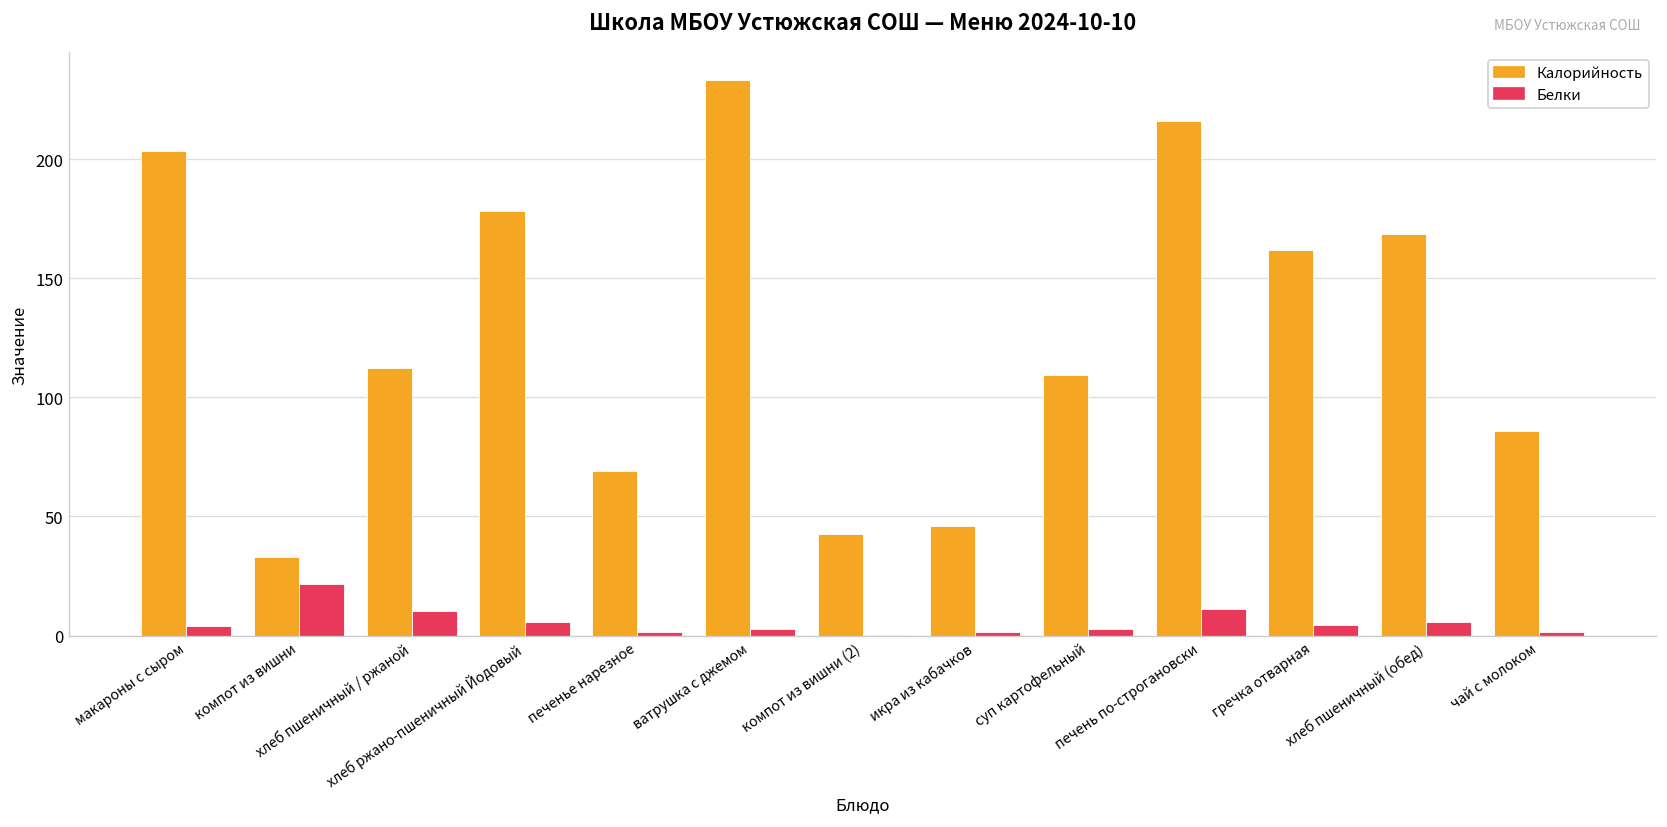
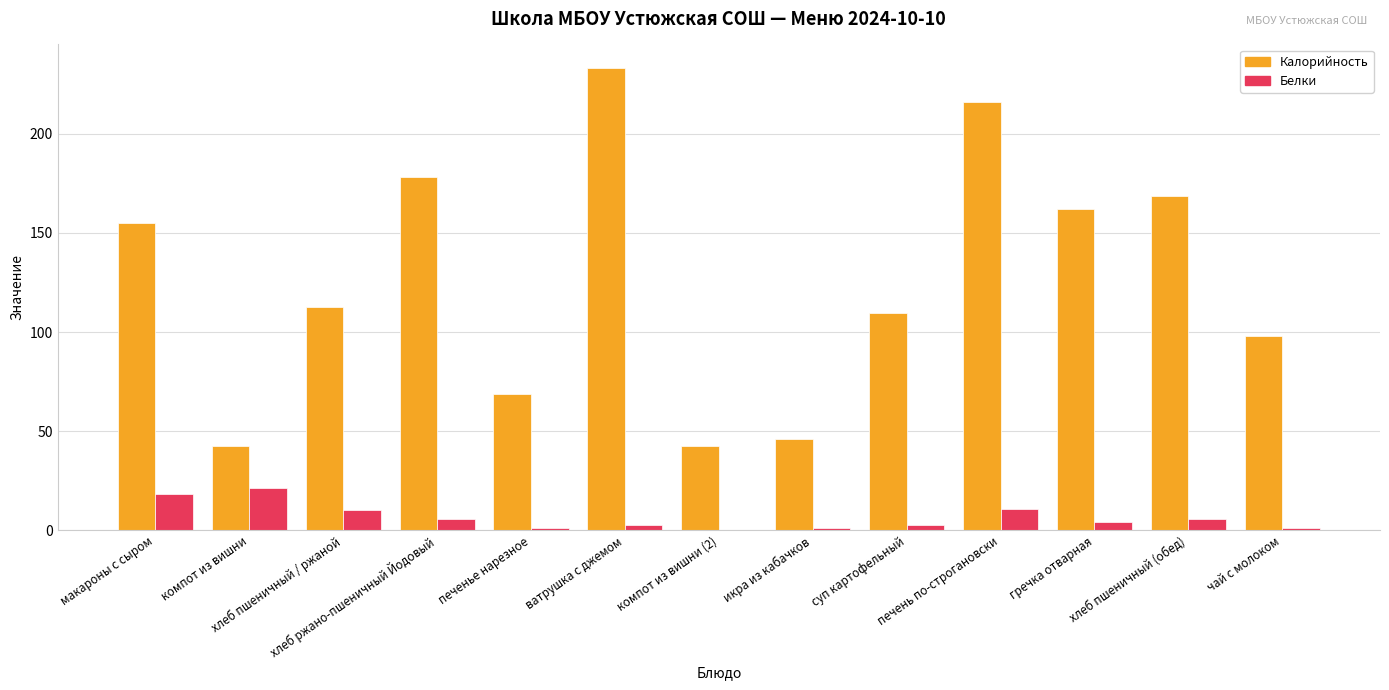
  {
    "Калорийность": {
-     "макароны с сыром": 204,
-     "компот из вишни": 33,
+     "макароны с сыром": 155,
+     "компот из вишни": 43,
      "хлеб пшеничный / ржаной": 113,
      "хлеб ржано-пшеничный Йодовый": 178,
      "печенье нарезное": 69,
      "ватрушка с джемом": 233,
      "компот из вишни (2)": 43,
      "икра из кабачков": 46,
      "суп картофельный": 110,
      "печень по-строгановски": 216,
      "гречка отварная": 162,
      "хлеб пшеничный (обед)": 169,
-     "чай с молоком": 86
+     "чай с молоком": 98
    },
    "Белки": {
-     "макароны с сыром": 4,
+     "макароны с сыром": 18,
      "компот из вишни": 22,
      "хлеб пшеничный / ржаной": 11,
      "хлеб ржано-пшеничный Йодовый": 6,
      "печенье нарезное": 1,
      "ватрушка с джемом": 3,
      "икра из кабачков": 1,
      "суп картофельный": 3,
      "печень по-строгановски": 11,
      "гречка отварная": 4,
      "хлеб пшеничный (обед)": 6,
      "чай с молоком": 1
    }
  }
